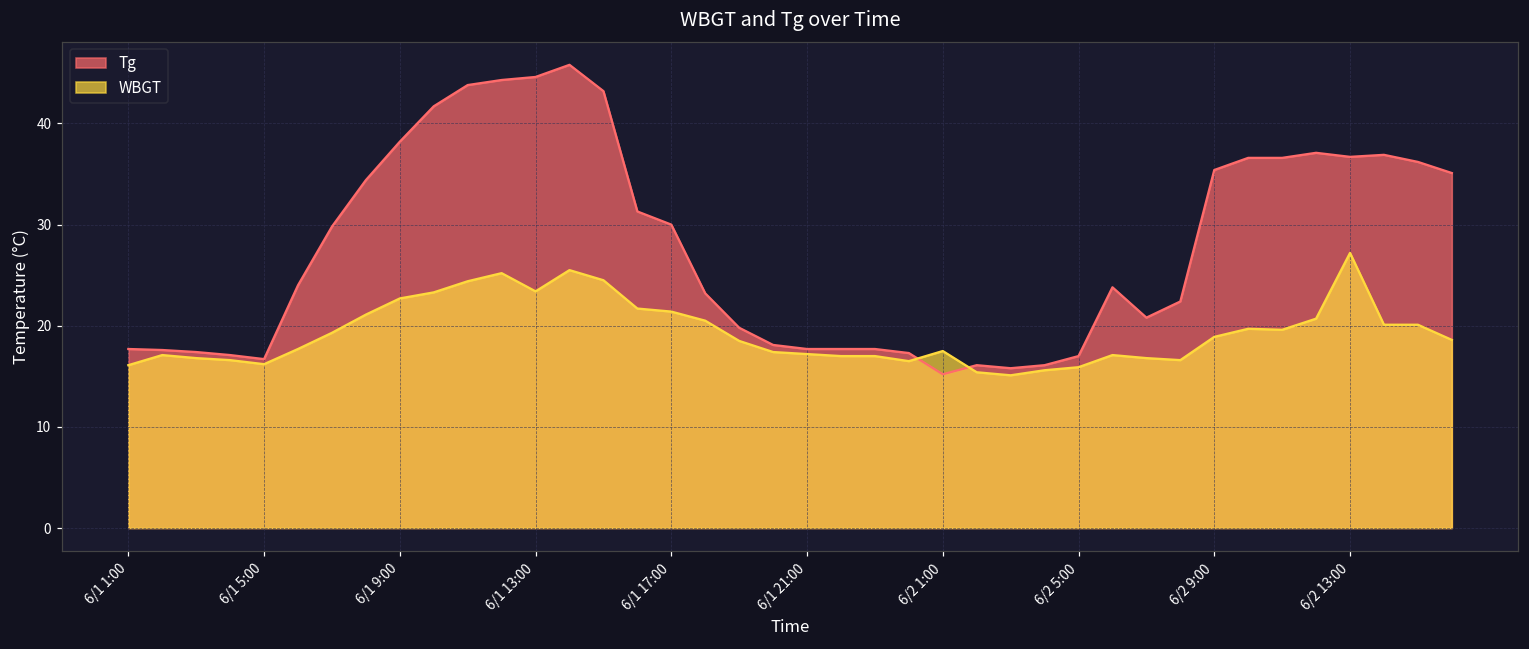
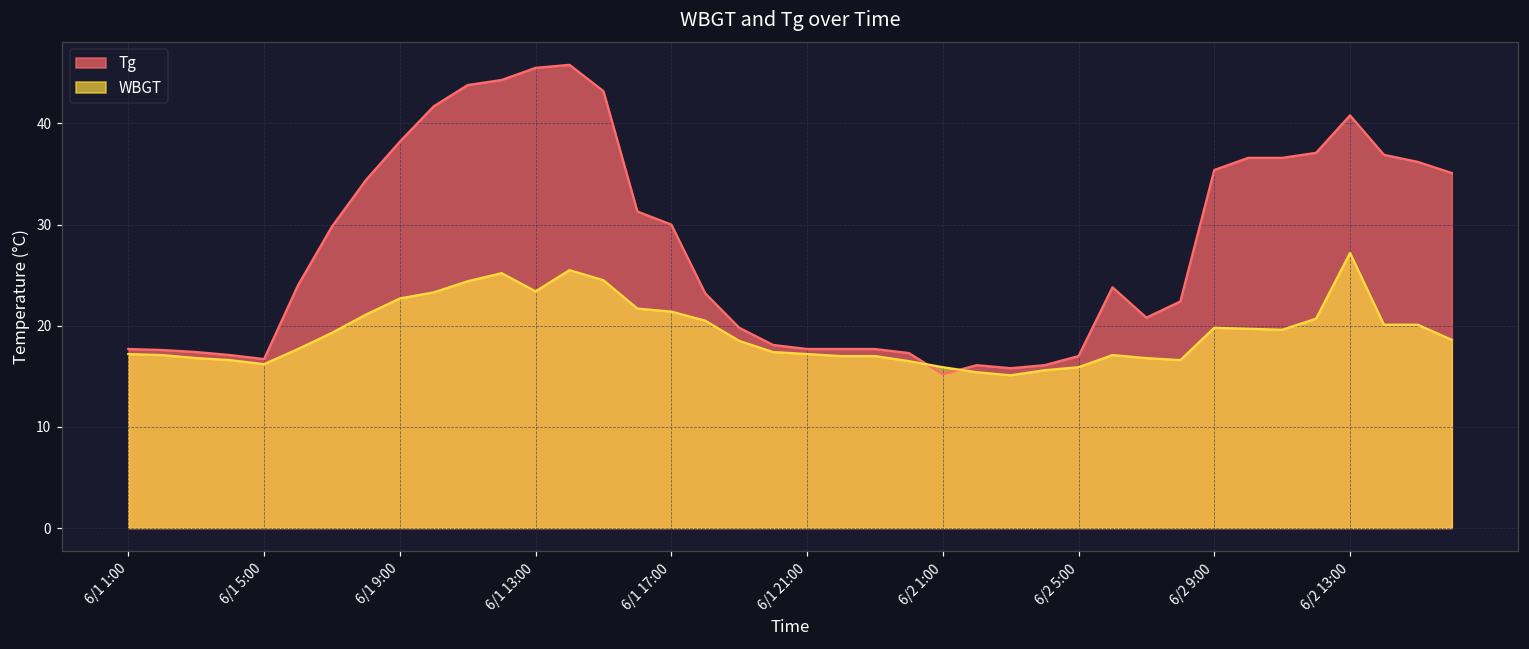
  {
    "Tg": {
      "6/1 1:00": 18,
      "6/1 5:00": 17,
      "6/1 9:00": 38,
-     "6/1 13:00": 45,
+     "6/1 13:00": 46,
      "6/1 17:00": 30,
      "6/1 21:00": 18,
      "6/2 1:00": 15,
      "6/2 5:00": 17,
      "6/2 9:00": 35,
-     "6/2 13:00": 37
+     "6/2 13:00": 41
    },
    "WBGT": {
-     "6/1 1:00": 16,
+     "6/1 1:00": 17,
      "6/1 5:00": 16,
      "6/1 9:00": 23,
      "6/1 13:00": 23,
      "6/1 17:00": 21,
      "6/1 21:00": 17,
-     "6/2 1:00": 18,
+     "6/2 1:00": 16,
      "6/2 5:00": 16,
-     "6/2 9:00": 19,
+     "6/2 9:00": 20,
      "6/2 13:00": 27
    }
  }
